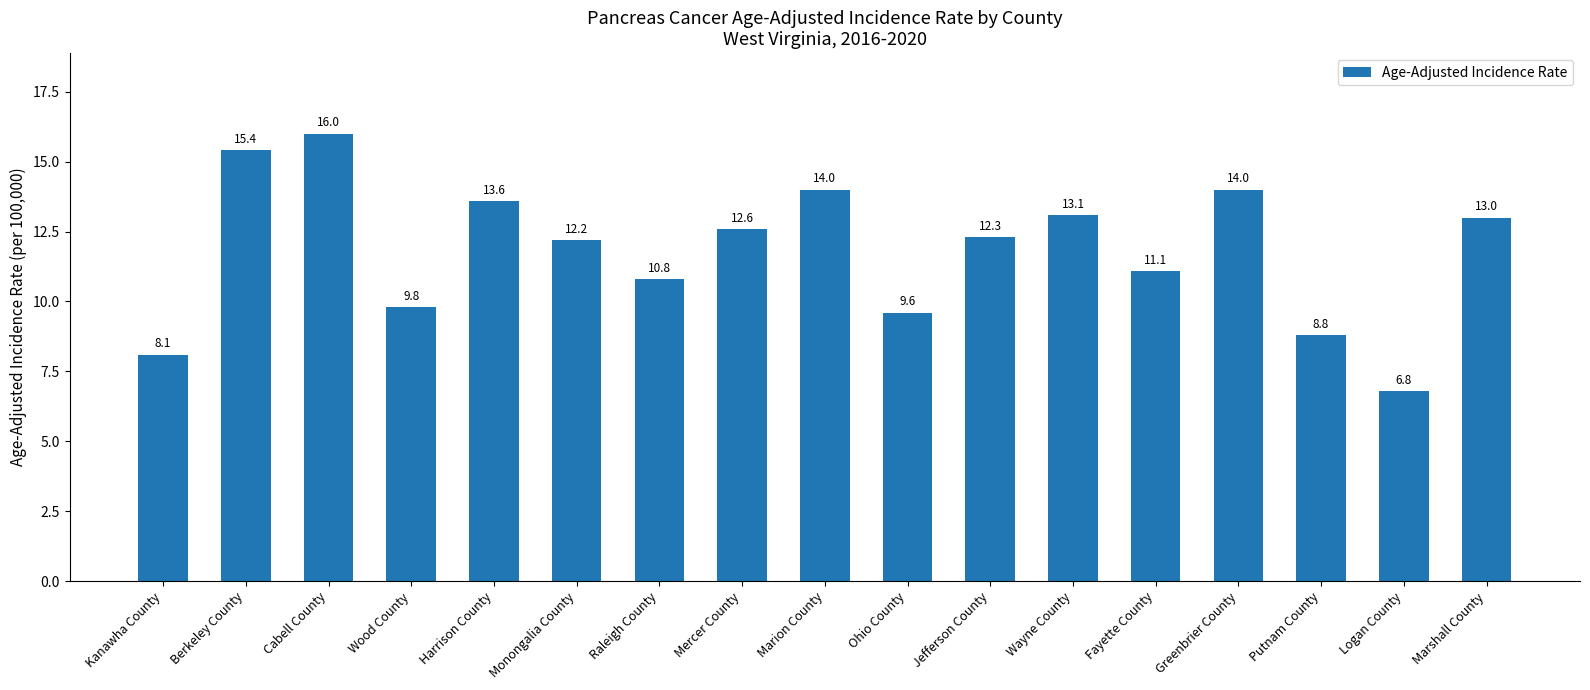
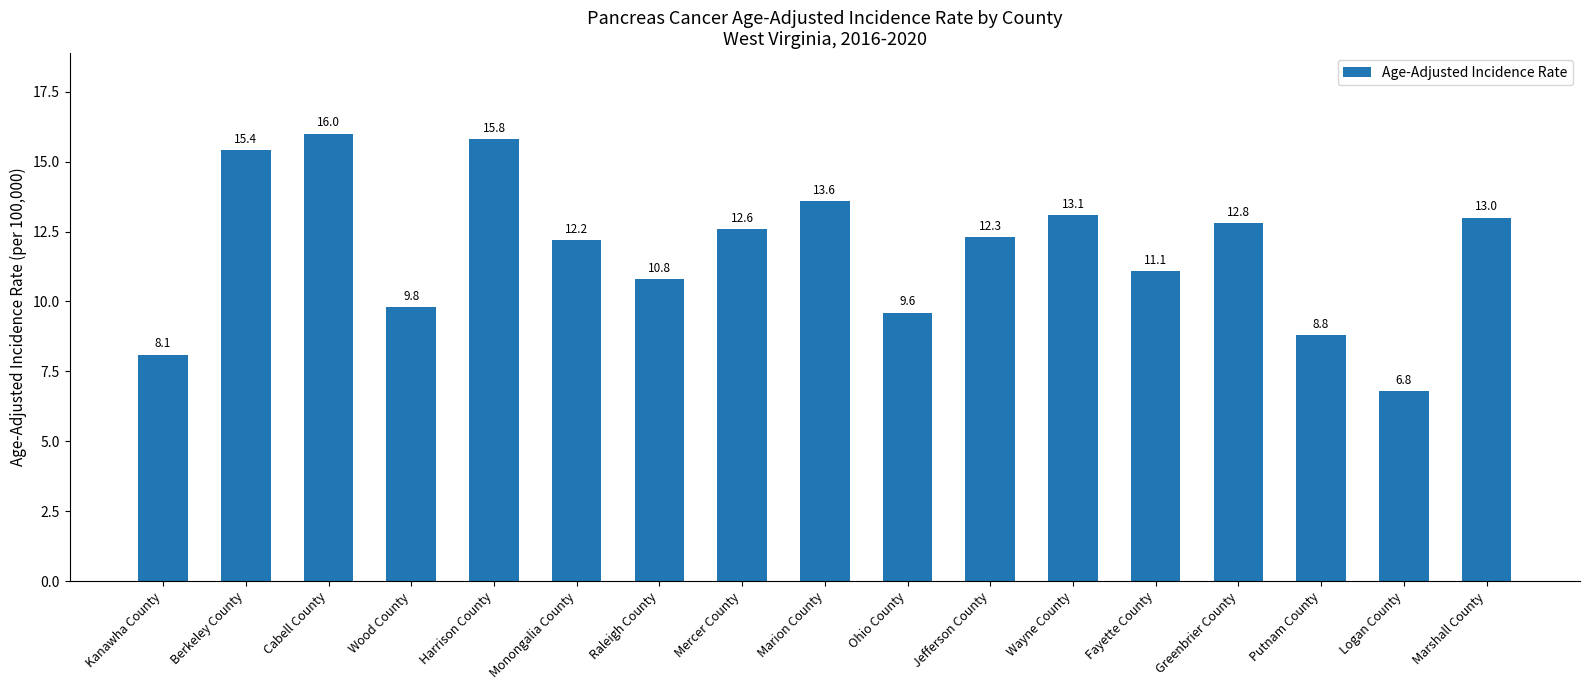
  {
    "Kanawha County": 8.1,
    "Berkeley County": 15.4,
    "Cabell County": 16.0,
    "Wood County": 9.8,
-   "Harrison County": 13.6,
+   "Harrison County": 15.8,
    "Monongalia County": 12.2,
    "Raleigh County": 10.8,
    "Mercer County": 12.6,
-   "Marion County": 14.0,
+   "Marion County": 13.6,
    "Ohio County": 9.6,
    "Jefferson County": 12.3,
    "Wayne County": 13.1,
    "Fayette County": 11.1,
-   "Greenbrier County": 14.0,
+   "Greenbrier County": 12.8,
    "Putnam County": 8.8,
    "Logan County": 6.8,
    "Marshall County": 13.0
  }
